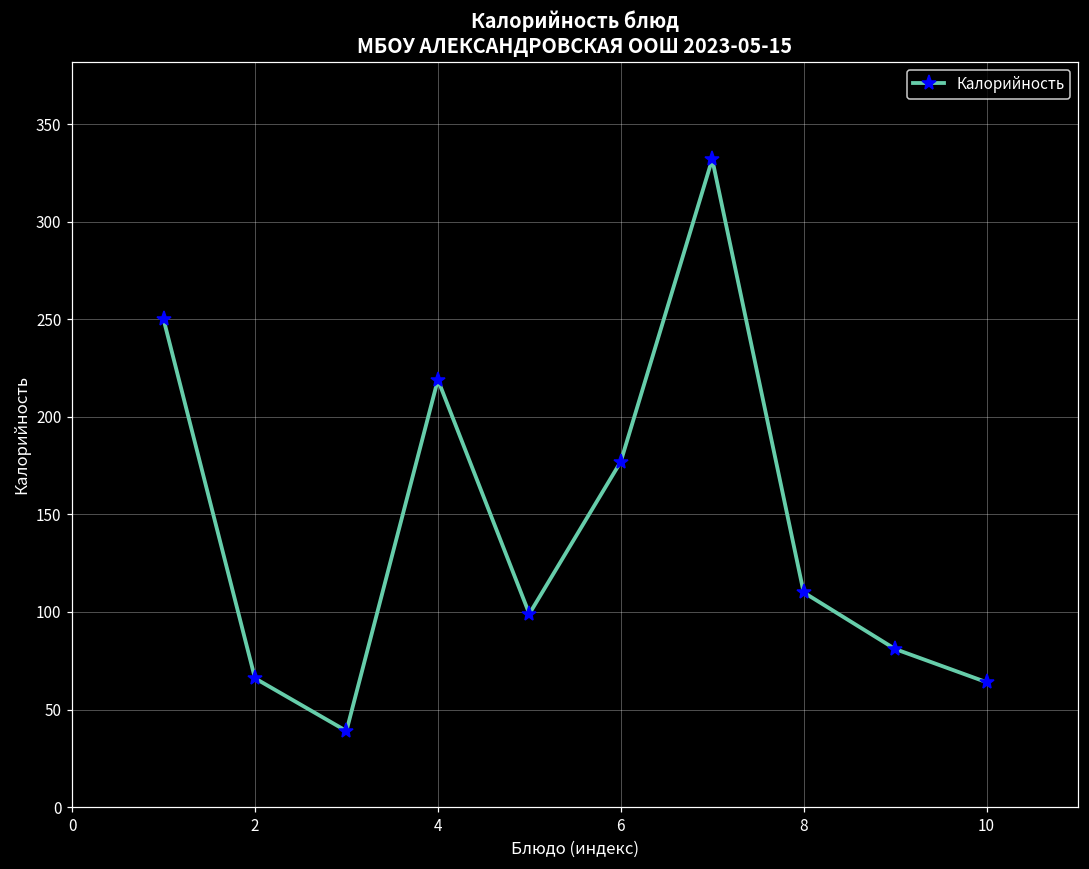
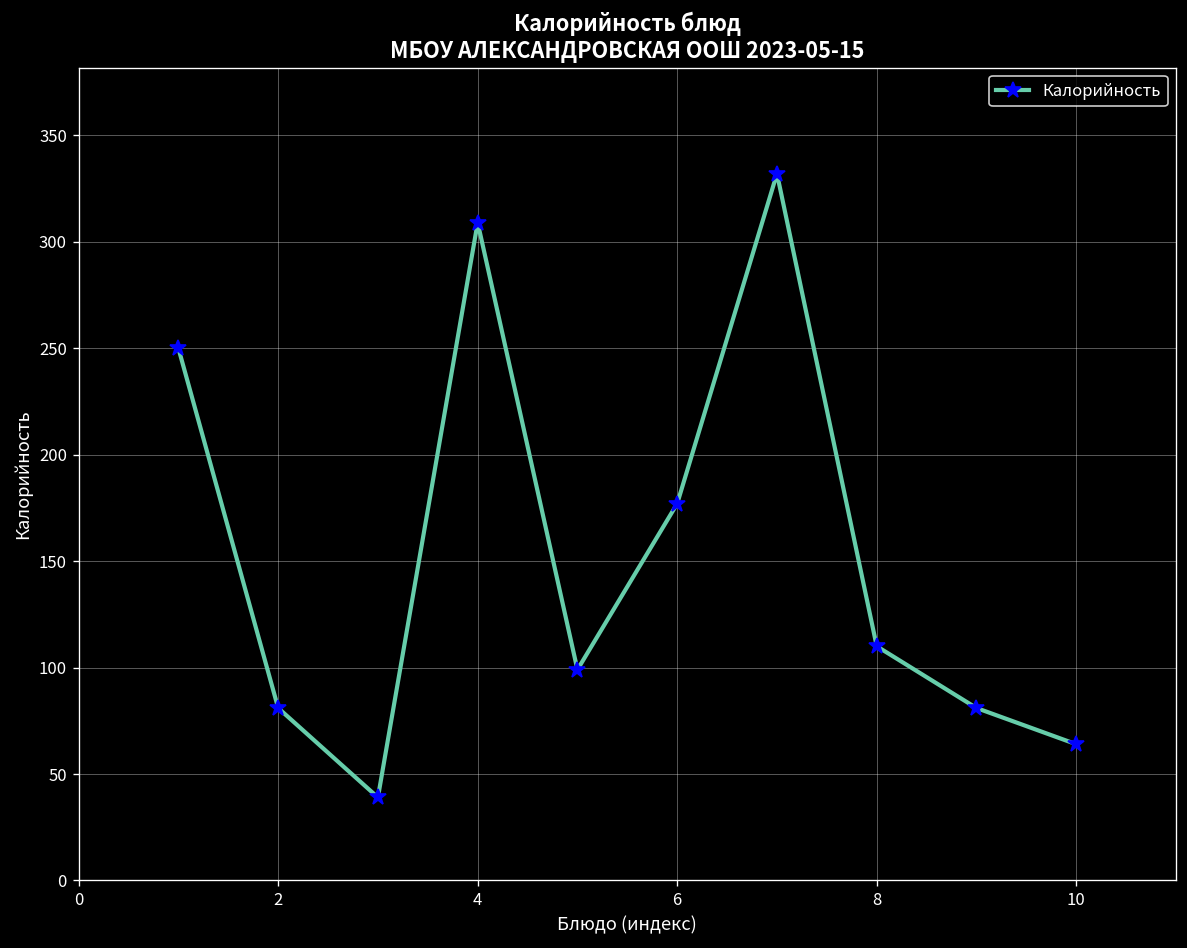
  {
-   "2": 66,
-   "4": 219,
+   "2": 81,
+   "4": 309,
    "6": 177,
    "8": 110,
    "10": 64
  }
